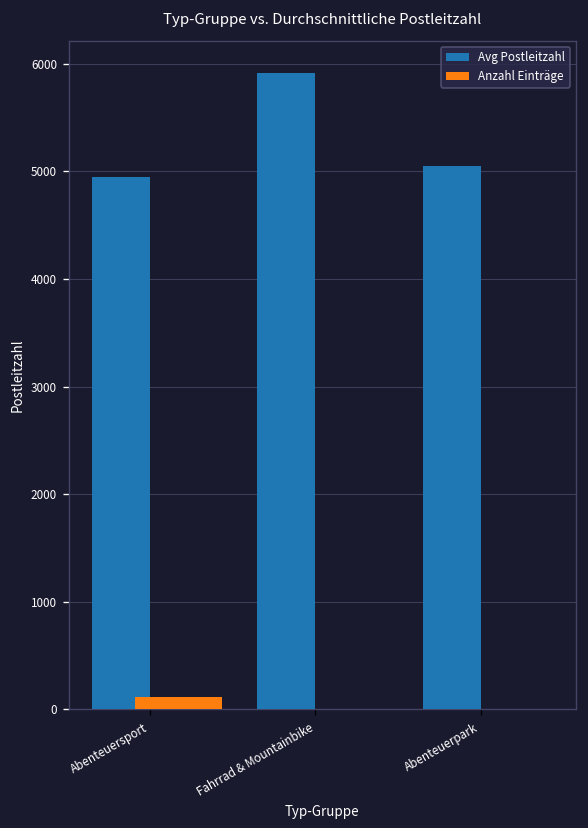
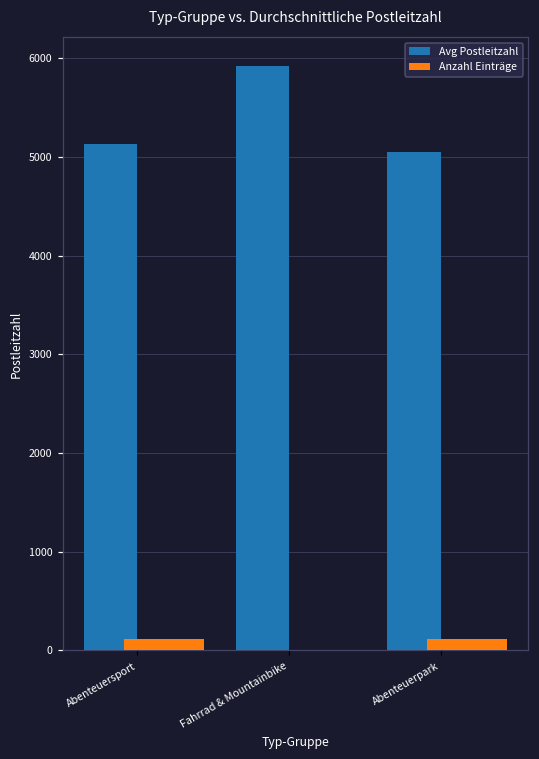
  {
    "Avg Postleitzahl": {
-     "Abenteuersport": 4900,
+     "Abenteuersport": 5100,
      "Fahrrad & Mountainbike": 5900,
      "Abenteuerpark": 5000
    },
    "Anzahl Einträge": {
      "Abenteuersport": 100,
-     "Abenteuerpark": 0
+     "Abenteuerpark": 100
    }
  }
